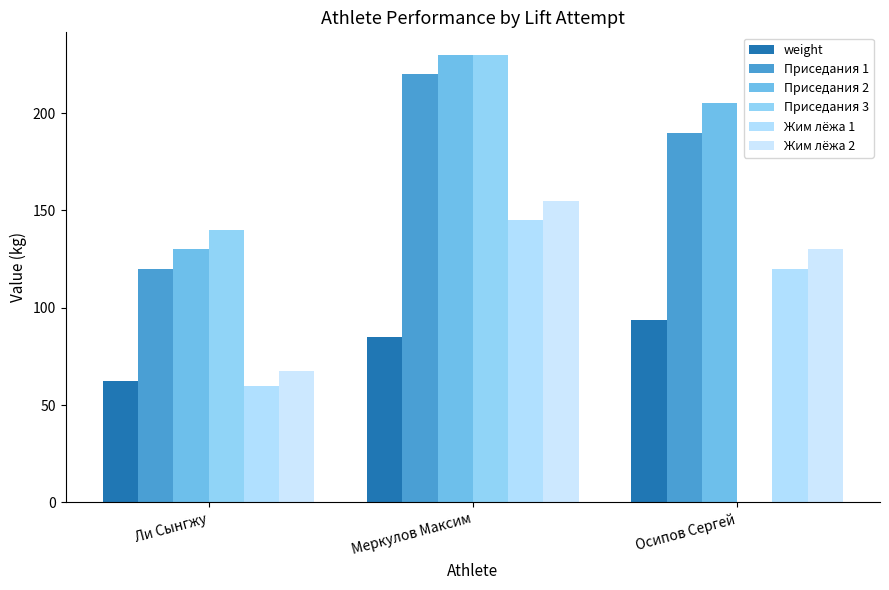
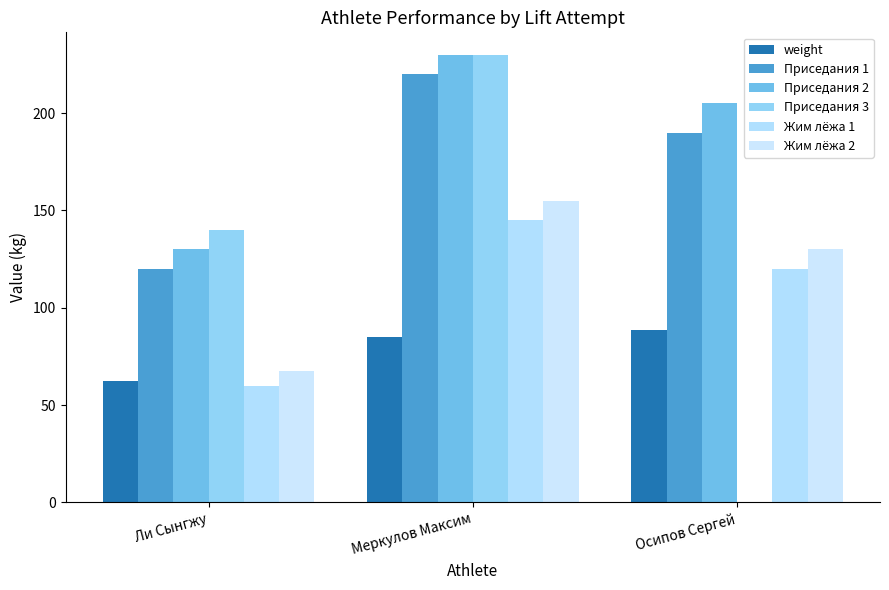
  {
    "weight": {
      "Ли Сынгжу": 62,
      "Меркулов Максим": 85,
-     "Осипов Сергей": 94
+     "Осипов Сергей": 88
    }
  }
